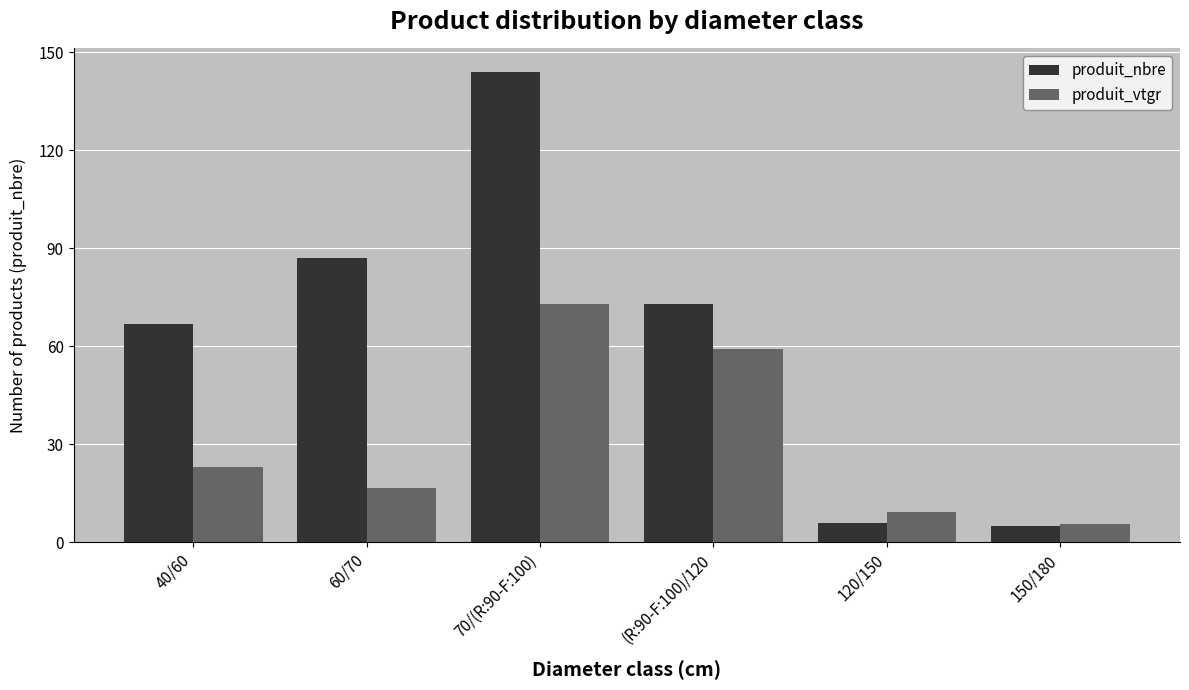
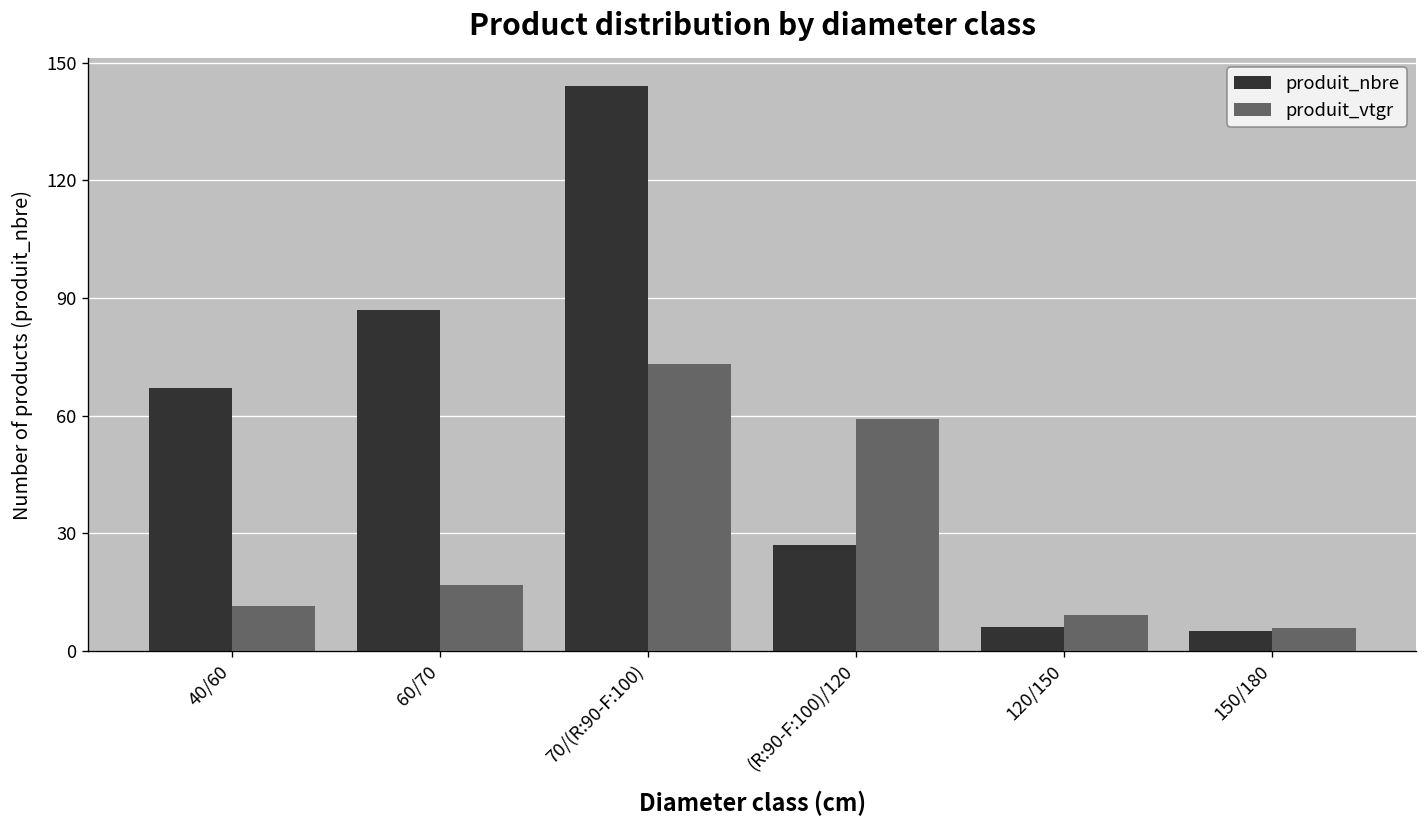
  {
    "produit_nbre": {
      "40/60": 67,
      "60/70": 87,
      "70/(R:90-F:100)": 144,
-     "(R:90-F:100)/120": 73,
+     "(R:90-F:100)/120": 27,
      "120/150": 6,
      "150/180": 5
    },
    "produit_vtgr": {
-     "40/60": 23,
+     "40/60": 12,
      "60/70": 17,
      "70/(R:90-F:100)": 73,
      "(R:90-F:100)/120": 59,
      "120/150": 9,
      "150/180": 6
    }
  }
